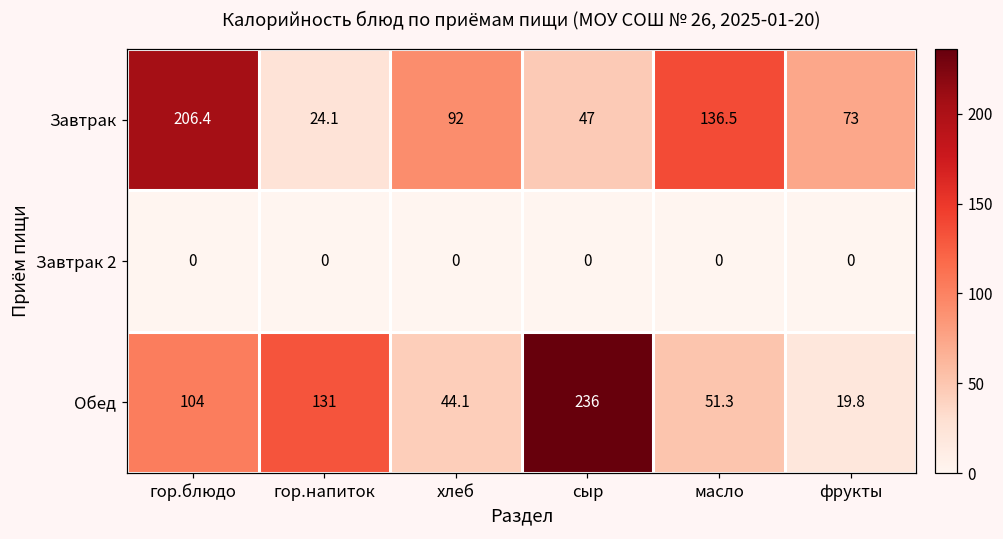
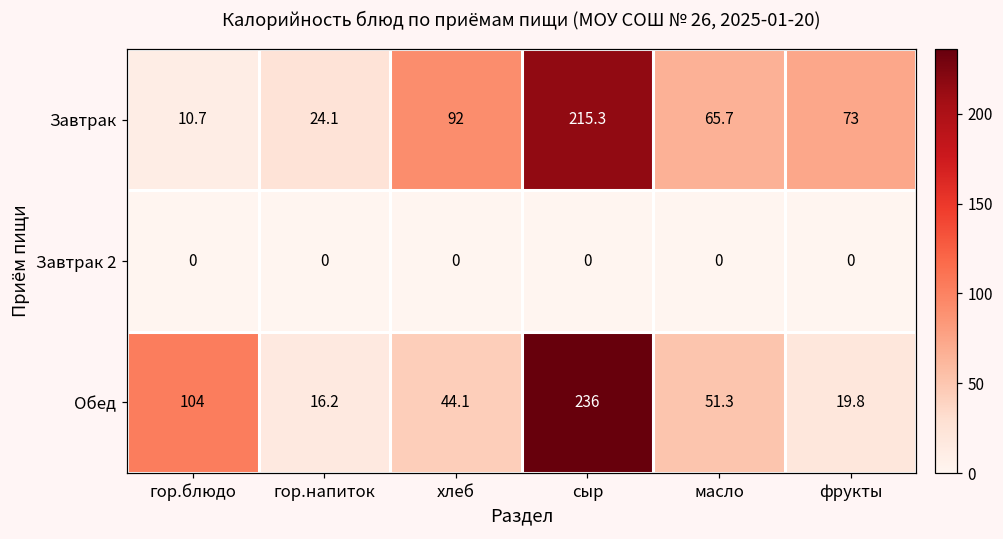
  {
    "Завтрак": {
-     "гор.блюдо": 206.4,
+     "гор.блюдо": 10.7,
      "гор.напиток": 24.1,
      "хлеб": 92,
-     "сыр": 47,
-     "масло": 136.5,
+     "сыр": 215.3,
+     "масло": 65.7,
      "фрукты": 73
    },
    "Завтрак 2": {
      "гор.блюдо": 0,
      "гор.напиток": 0,
      "хлеб": 0,
      "сыр": 0,
      "масло": 0,
      "фрукты": 0
    },
    "Обед": {
      "гор.блюдо": 104,
-     "гор.напиток": 131,
+     "гор.напиток": 16.2,
      "хлеб": 44.1,
      "сыр": 236,
      "масло": 51.3,
      "фрукты": 19.8
    }
  }
